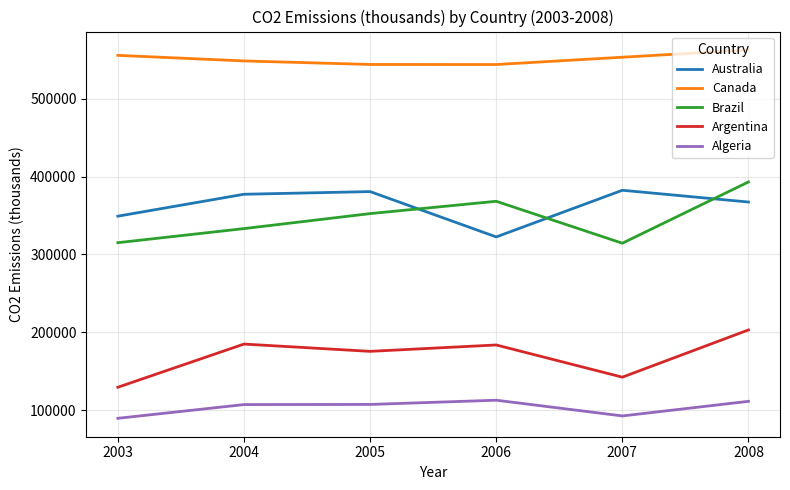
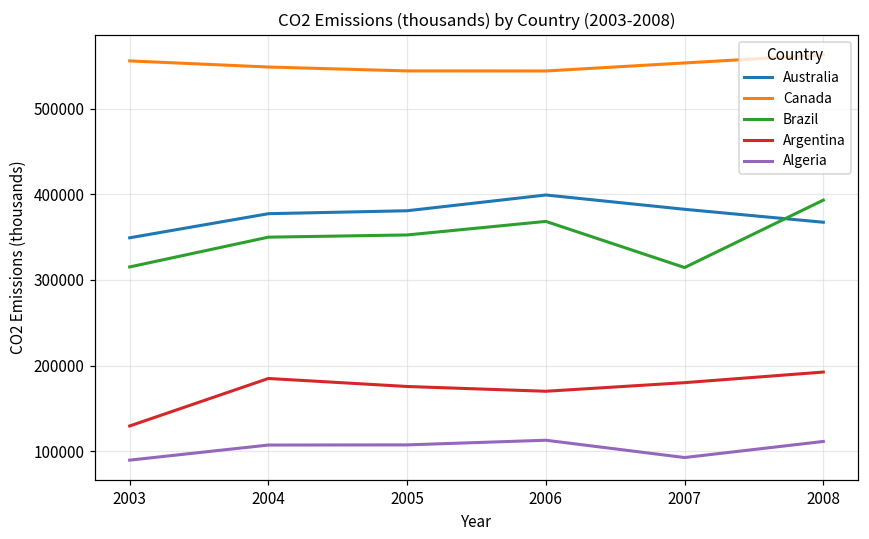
  {
    "Australia": {
      "2003": 350000,
      "2004": 380000,
      "2005": 380000,
-     "2006": 320000,
+     "2006": 400000,
      "2007": 380000,
      "2008": 370000
    },
    "Canada": {
      "2003": 560000,
      "2004": 550000,
      "2005": 540000,
      "2006": 540000,
      "2007": 550000
    },
    "Brazil": {
      "2003": 320000,
-     "2004": 330000,
+     "2004": 350000,
      "2005": 350000,
      "2006": 370000,
      "2007": 310000,
      "2008": 390000
    },
    "Argentina": {
      "2003": 130000,
      "2004": 180000,
      "2005": 180000,
-     "2006": 180000,
-     "2007": 140000,
-     "2008": 200000
+     "2006": 170000,
+     "2007": 180000,
+     "2008": 190000
    },
    "Algeria": {
      "2003": 90000,
      "2004": 110000,
      "2005": 110000,
      "2006": 110000,
      "2007": 90000,
      "2008": 110000
    }
  }
